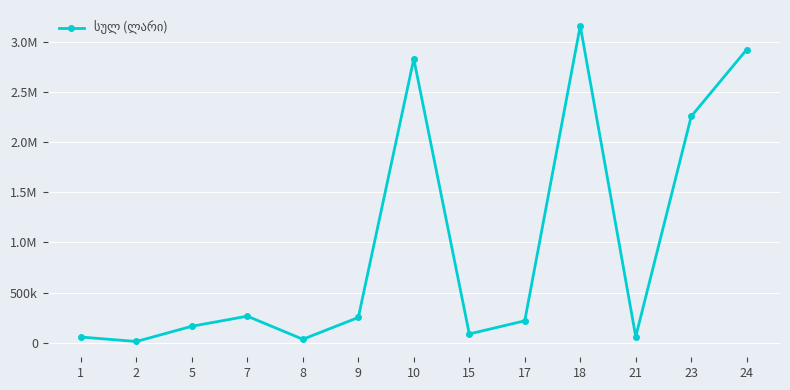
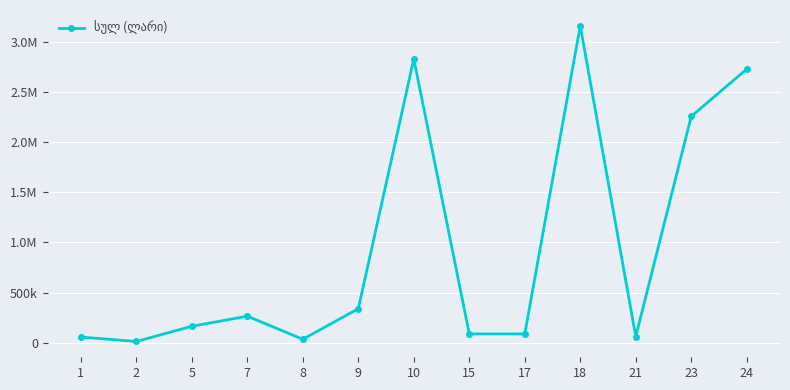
  {
    "1": 60000,
    "2": 10000,
    "5": 160000,
    "7": 260000,
    "8": 30000,
-   "9": 250000,
+   "9": 340000,
    "10": 2830000,
    "15": 90000,
-   "17": 220000,
+   "17": 90000,
    "18": 3160000,
    "21": 60000,
    "23": 2260000,
-   "24": 2920000
+   "24": 2730000
  }
